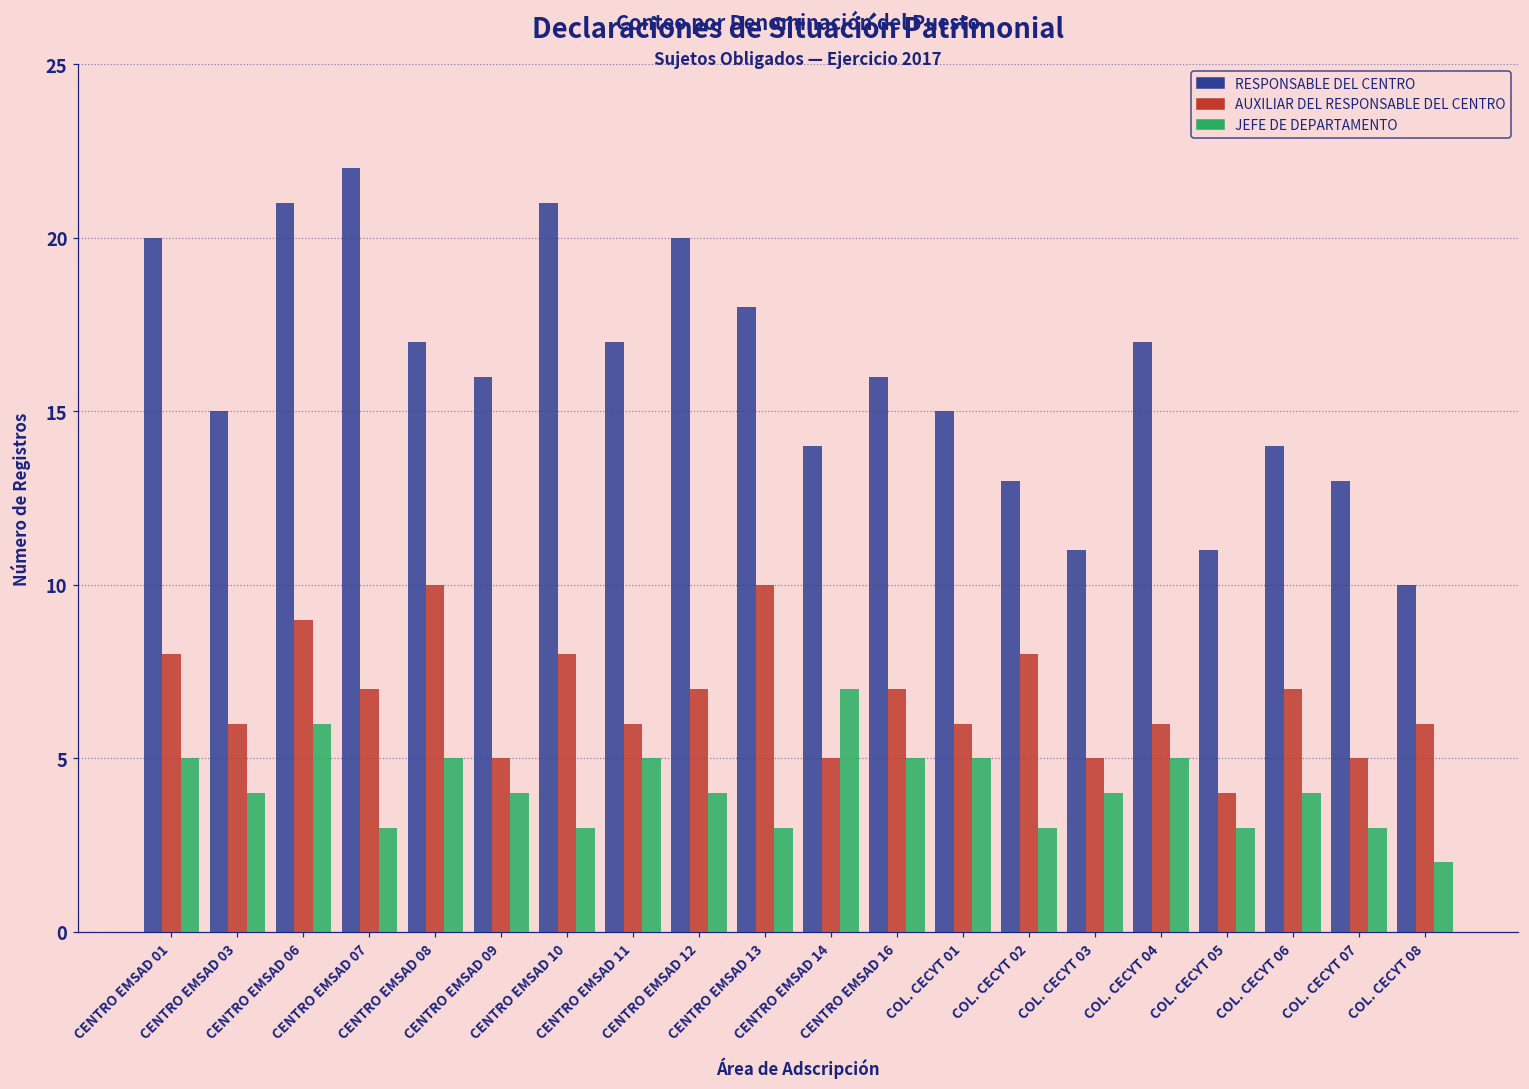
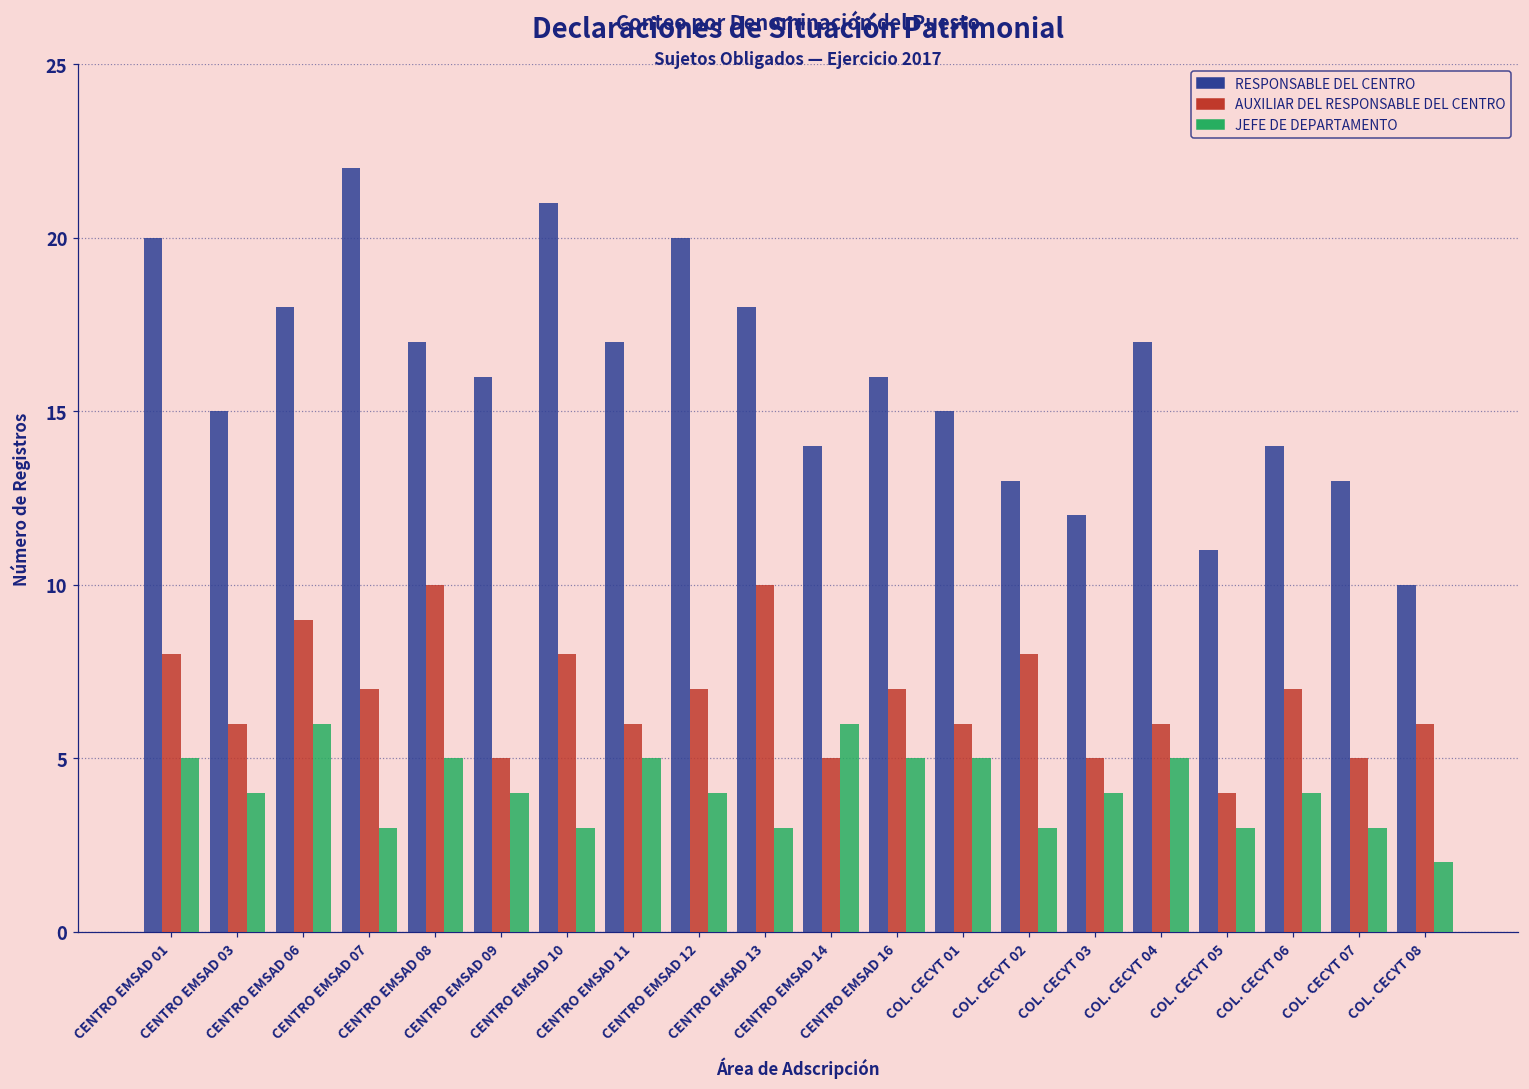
  {
    "RESPONSABLE DEL CENTRO": {
      "CENTRO EMSAD 01": 20,
      "CENTRO EMSAD 03": 15,
-     "CENTRO EMSAD 06": 21,
+     "CENTRO EMSAD 06": 18,
      "CENTRO EMSAD 07": 22,
      "CENTRO EMSAD 08": 17,
      "CENTRO EMSAD 09": 16,
      "CENTRO EMSAD 10": 21,
      "CENTRO EMSAD 11": 17,
      "CENTRO EMSAD 12": 20,
      "CENTRO EMSAD 13": 18,
      "CENTRO EMSAD 14": 14,
      "CENTRO EMSAD 16": 16,
      "COL. CECYT 01": 15,
      "COL. CECYT 02": 13,
-     "COL. CECYT 03": 11,
+     "COL. CECYT 03": 12,
      "COL. CECYT 04": 17,
      "COL. CECYT 05": 11,
      "COL. CECYT 06": 14,
      "COL. CECYT 07": 13,
      "COL. CECYT 08": 10
    },
    "AUXILIAR DEL RESPONSABLE DEL CENTRO": {
      "CENTRO EMSAD 01": 8,
      "CENTRO EMSAD 03": 6,
      "CENTRO EMSAD 06": 9,
      "CENTRO EMSAD 07": 7,
      "CENTRO EMSAD 08": 10,
      "CENTRO EMSAD 09": 5,
      "CENTRO EMSAD 10": 8,
      "CENTRO EMSAD 11": 6,
      "CENTRO EMSAD 12": 7,
      "CENTRO EMSAD 13": 10,
      "CENTRO EMSAD 14": 5,
      "CENTRO EMSAD 16": 7,
      "COL. CECYT 01": 6,
      "COL. CECYT 02": 8,
      "COL. CECYT 03": 5,
      "COL. CECYT 04": 6,
      "COL. CECYT 05": 4,
      "COL. CECYT 06": 7,
      "COL. CECYT 07": 5,
      "COL. CECYT 08": 6
    },
    "JEFE DE DEPARTAMENTO": {
      "CENTRO EMSAD 01": 5,
      "CENTRO EMSAD 03": 4,
      "CENTRO EMSAD 06": 6,
      "CENTRO EMSAD 07": 3,
      "CENTRO EMSAD 08": 5,
      "CENTRO EMSAD 09": 4,
      "CENTRO EMSAD 10": 3,
      "CENTRO EMSAD 11": 5,
      "CENTRO EMSAD 12": 4,
      "CENTRO EMSAD 13": 3,
-     "CENTRO EMSAD 14": 7,
+     "CENTRO EMSAD 14": 6,
      "CENTRO EMSAD 16": 5,
      "COL. CECYT 01": 5,
      "COL. CECYT 02": 3,
      "COL. CECYT 03": 4,
      "COL. CECYT 04": 5,
      "COL. CECYT 05": 3,
      "COL. CECYT 06": 4,
      "COL. CECYT 07": 3,
      "COL. CECYT 08": 2
    }
  }
